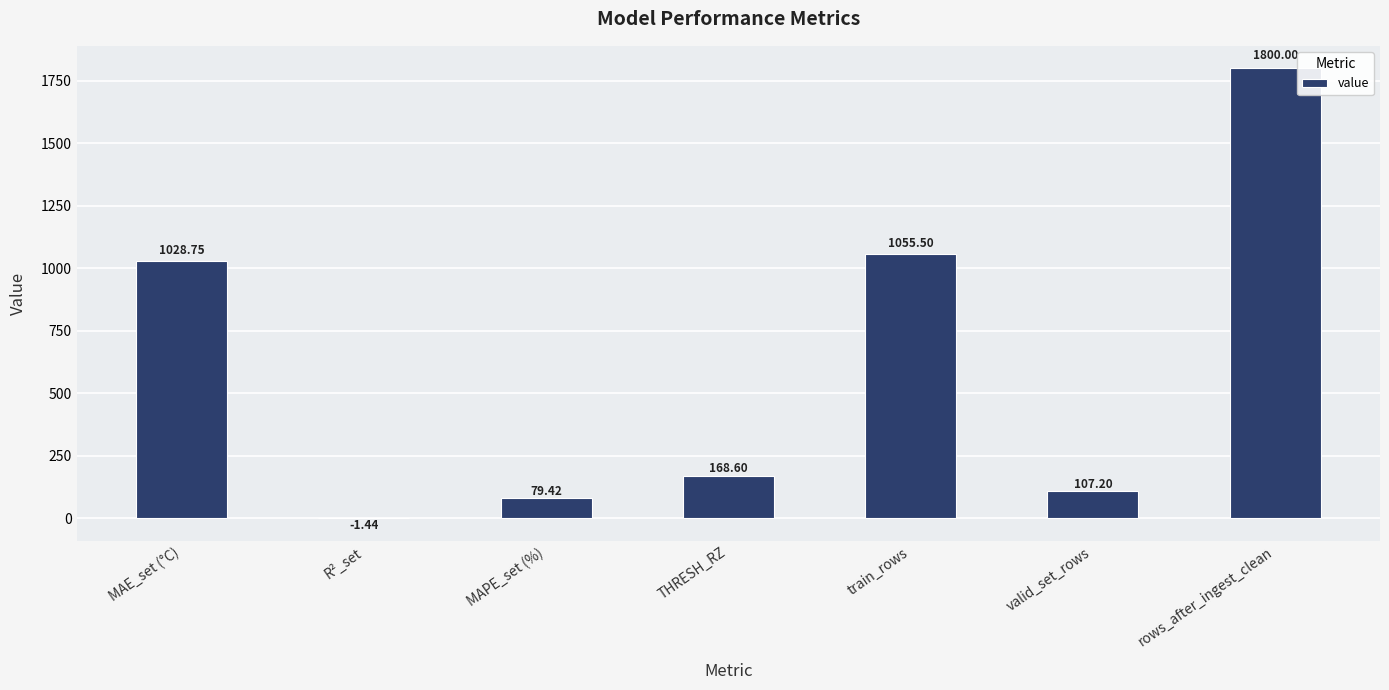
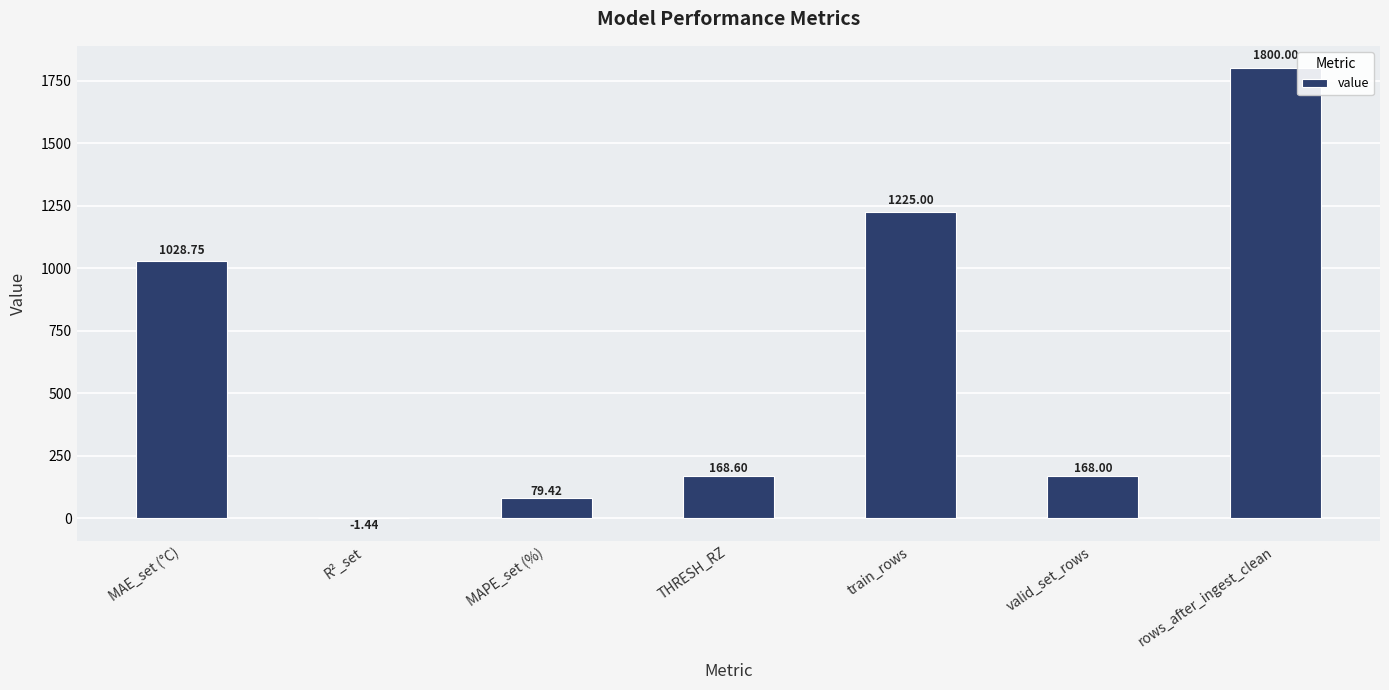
  {
    "MAE_set (°C)": 1028.75,
    "R²_set": -1.44,
    "MAPE_set (%)": 79.42,
    "THRESH_RZ": 168.60,
-   "train_rows": 1055.50,
-   "valid_set_rows": 107.20
+   "train_rows": 1225.00,
+   "valid_set_rows": 168.00
  }
